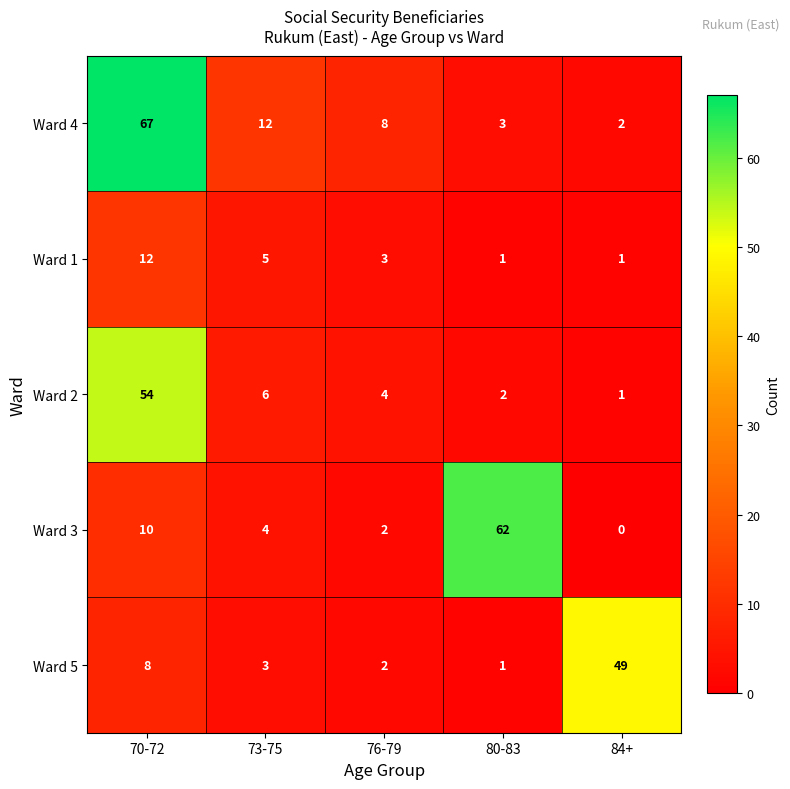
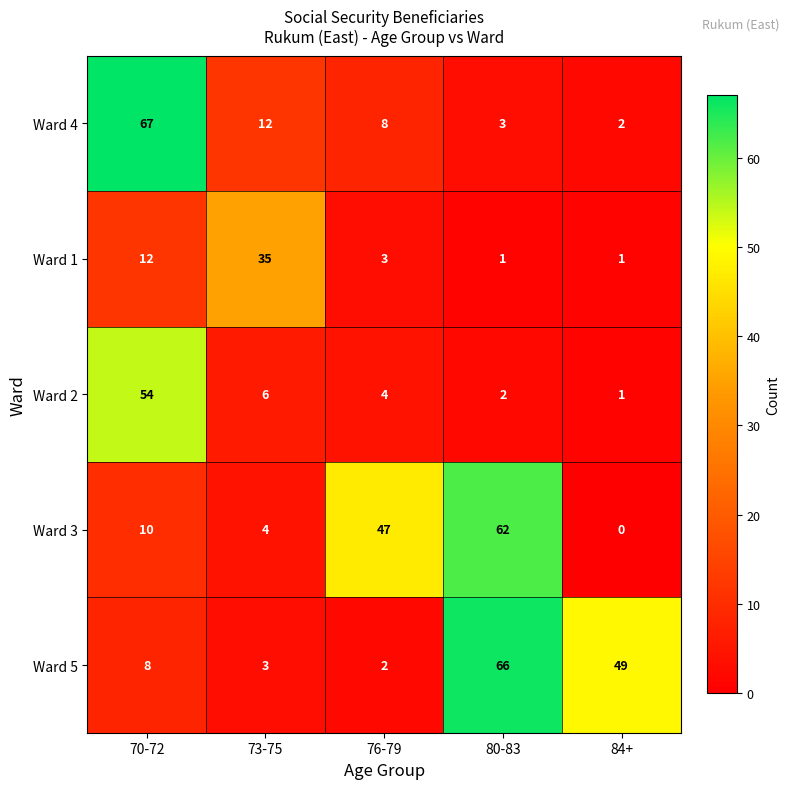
  {
    "Ward 4": {
      "70-72": 67,
      "73-75": 12,
      "76-79": 8,
      "80-83": 3,
      "84+": 2
    },
    "Ward 1": {
      "70-72": 12,
-     "73-75": 5,
+     "73-75": 35,
      "76-79": 3,
      "80-83": 1,
      "84+": 1
    },
    "Ward 2": {
      "70-72": 54,
      "73-75": 6,
      "76-79": 4,
      "80-83": 2,
      "84+": 1
    },
    "Ward 3": {
      "70-72": 10,
      "73-75": 4,
-     "76-79": 2,
+     "76-79": 47,
      "80-83": 62,
      "84+": 0
    },
    "Ward 5": {
      "70-72": 8,
      "73-75": 3,
      "76-79": 2,
-     "80-83": 1,
+     "80-83": 66,
      "84+": 49
    }
  }
